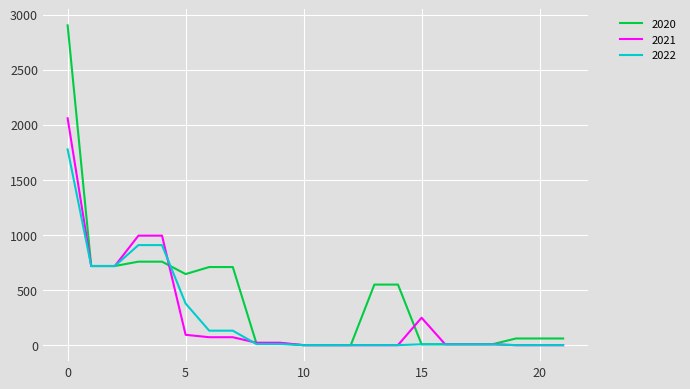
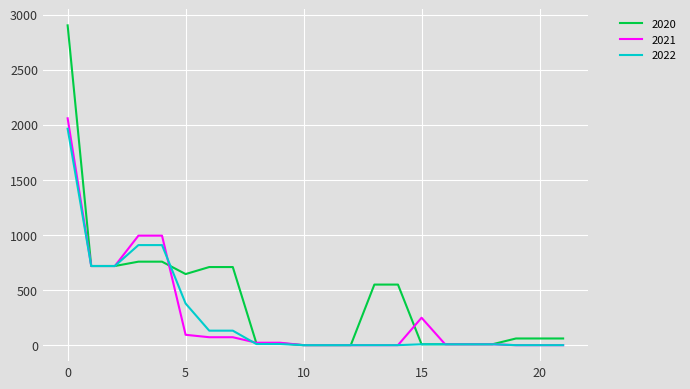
  {
    "2020": {
      "0": 2900,
      "5": 650,
      "20": 60
    },
    "2021": {
      "0": 2060,
      "5": 90,
      "15": 250
    },
    "2022": {
-     "0": 1780,
+     "0": 1960,
      "5": 380
    }
  }
